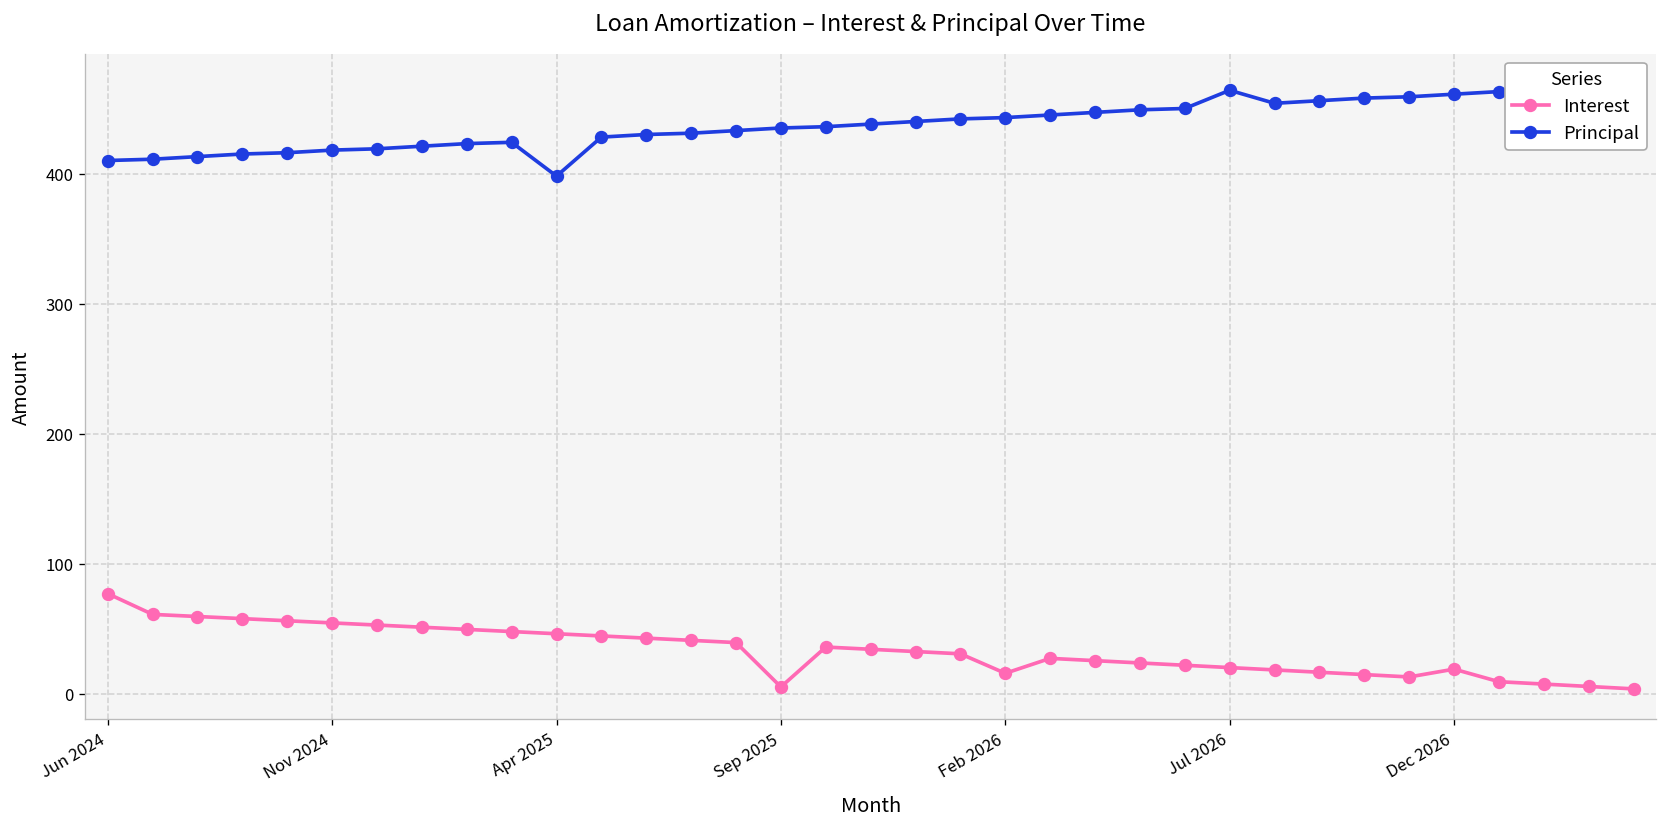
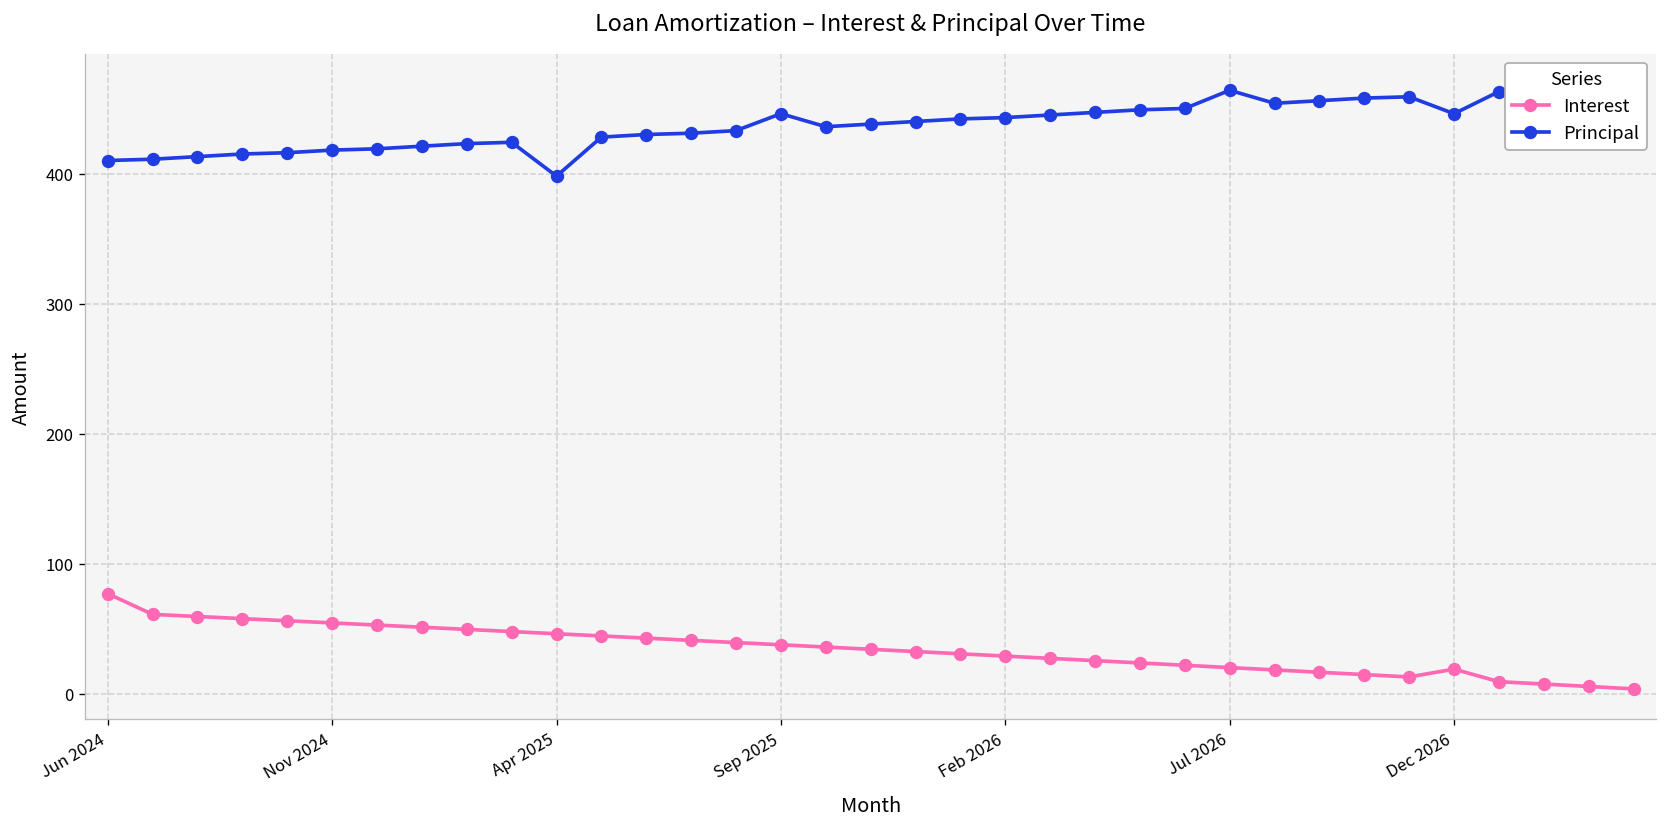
  {
    "Interest": {
      "Jun 2024": 77,
      "Nov 2024": 54,
      "Apr 2025": 46,
-     "Sep 2025": 5,
-     "Feb 2026": 16,
+     "Sep 2025": 38,
+     "Feb 2026": 29,
      "Jul 2026": 20,
      "Dec 2026": 19
    },
    "Principal": {
      "Jun 2024": 410,
      "Nov 2024": 418,
      "Apr 2025": 398,
-     "Sep 2025": 435,
+     "Sep 2025": 446,
      "Feb 2026": 443,
      "Jul 2026": 464,
-     "Dec 2026": 461
+     "Dec 2026": 446
    }
  }
